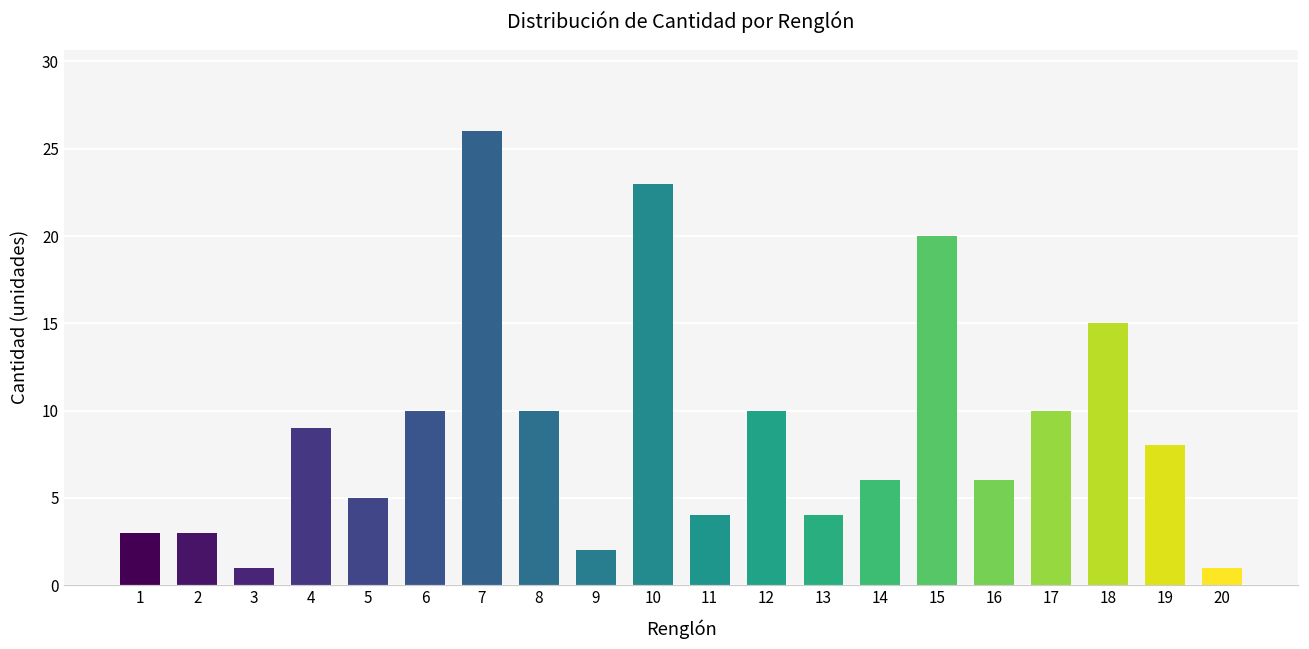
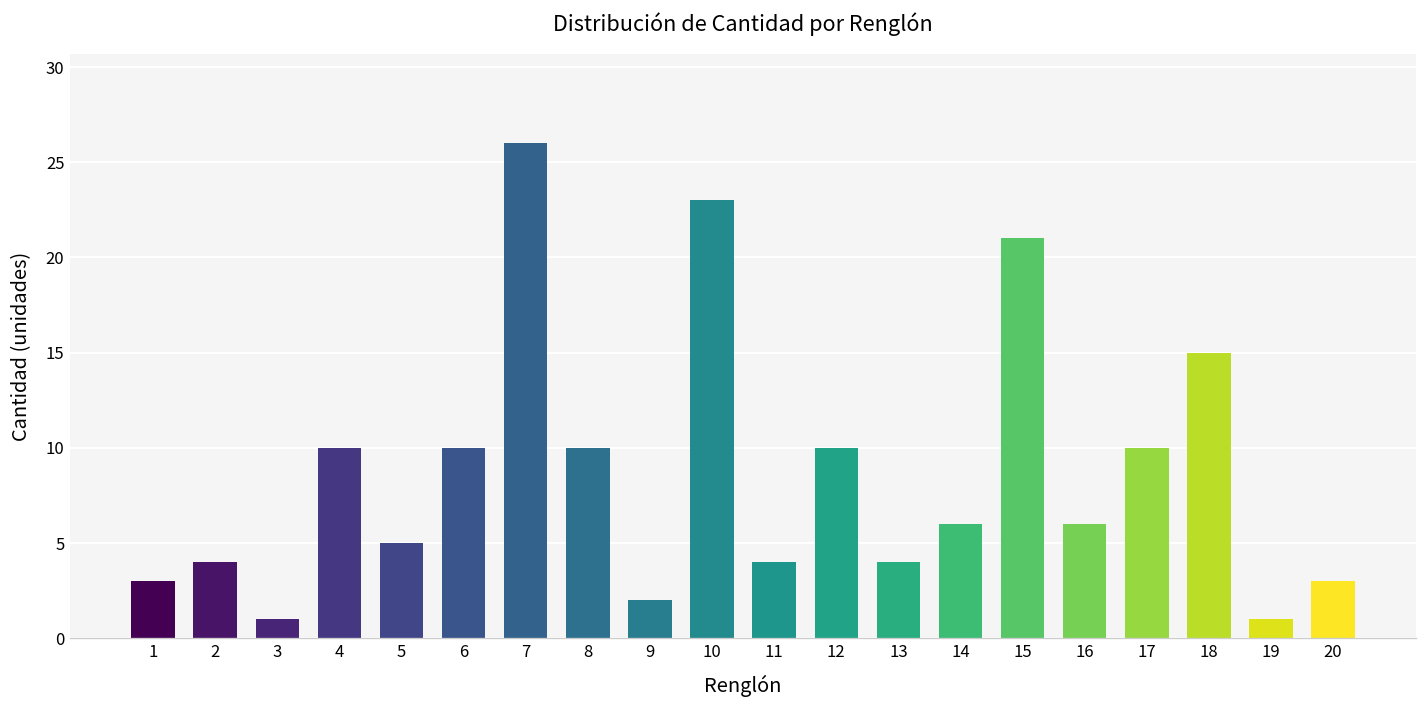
  {
    "1": 3,
-   "2": 3,
+   "2": 4,
    "3": 1,
-   "4": 9,
+   "4": 10,
    "5": 5,
    "6": 10,
    "7": 26,
    "8": 10,
    "9": 2,
    "10": 23,
    "11": 4,
    "12": 10,
    "13": 4,
    "14": 6,
-   "15": 20,
+   "15": 21,
    "16": 6,
    "17": 10,
    "18": 15,
-   "19": 8,
-   "20": 1
+   "19": 1,
+   "20": 3
  }
